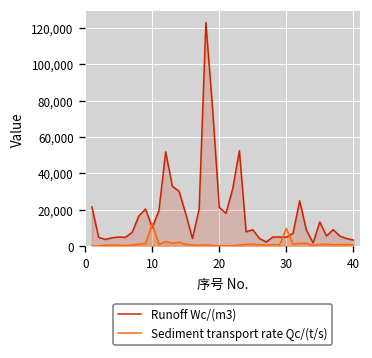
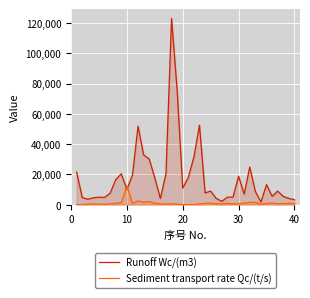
  {
    "Runoff Wc/(m3)": {
      "10": "10,000",
-     "20": "21,000",
-     "30": "5,000",
+     "20": "11,000",
+     "30": "19,000",
      "40": "3,000"
    },
    "Sediment transport rate Qc/(t/s)": {
      "10": "12,000",
      "20": "0",
-     "30": "10,000",
+     "30": "1,000",
      "40": "1,000"
    }
  }
